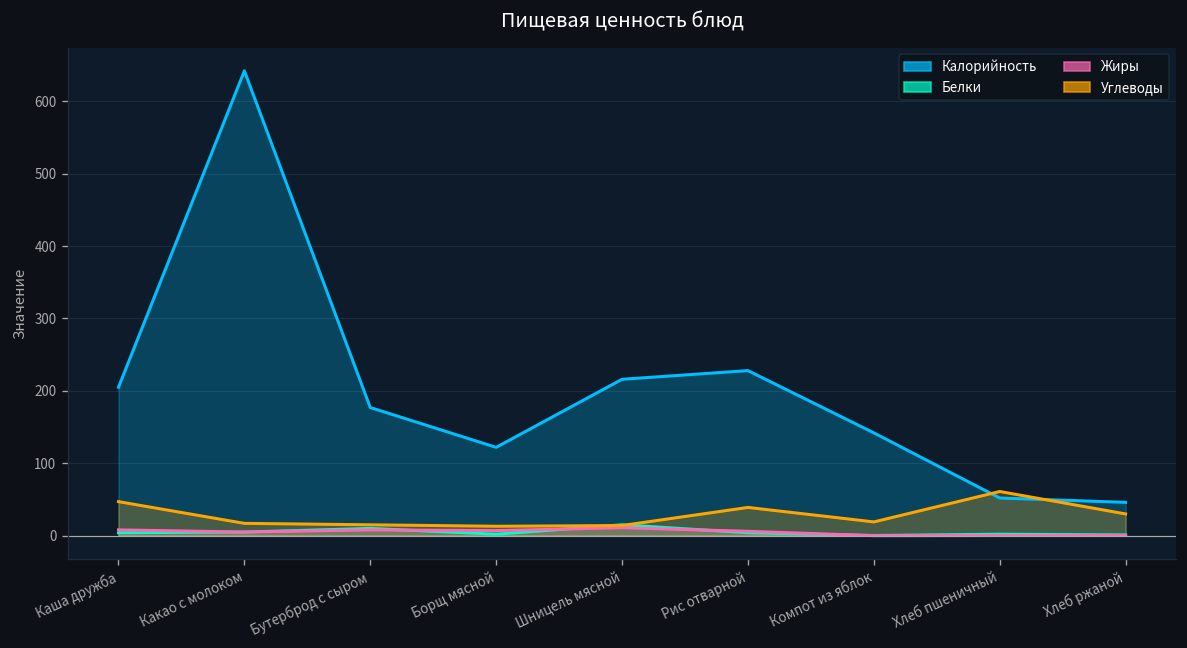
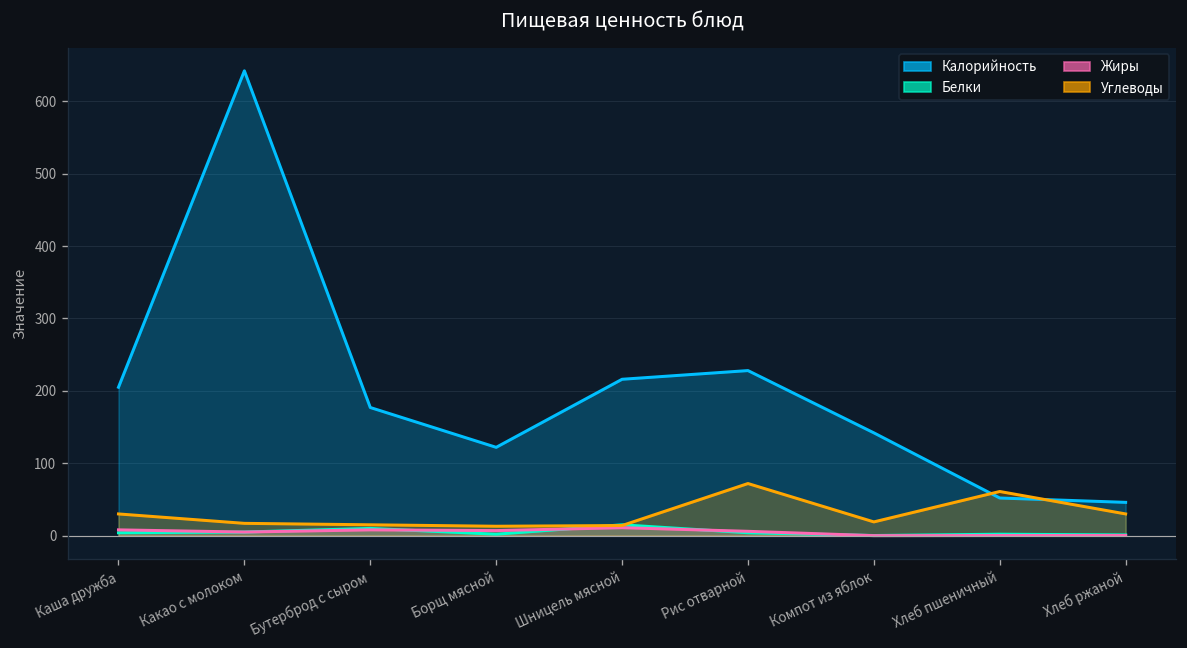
  {
    "Жиры": {
      "Борщ мясной": 10
    },
    "Углеводы": {
-     "Каша дружба": 50,
+     "Каша дружба": 30,
      "Какао с молоком": 20,
      "Бутерброд с сыром": 20,
      "Борщ мясной": 10,
-     "Рис отварной": 40,
+     "Рис отварной": 70,
      "Компот из яблок": 20,
      "Хлеб пшеничный": 60,
      "Хлеб ржаной": 30
    }
  }
